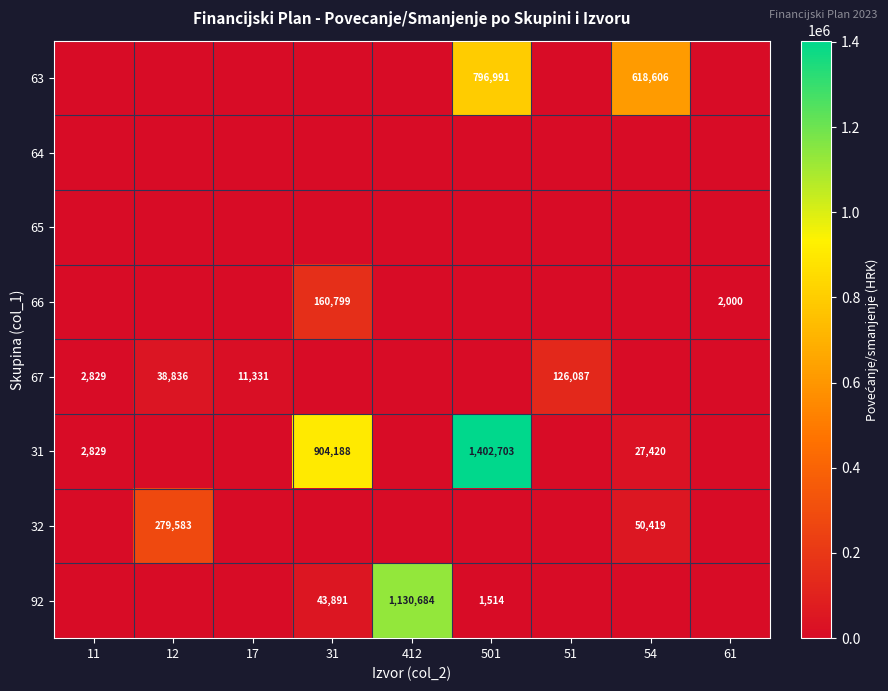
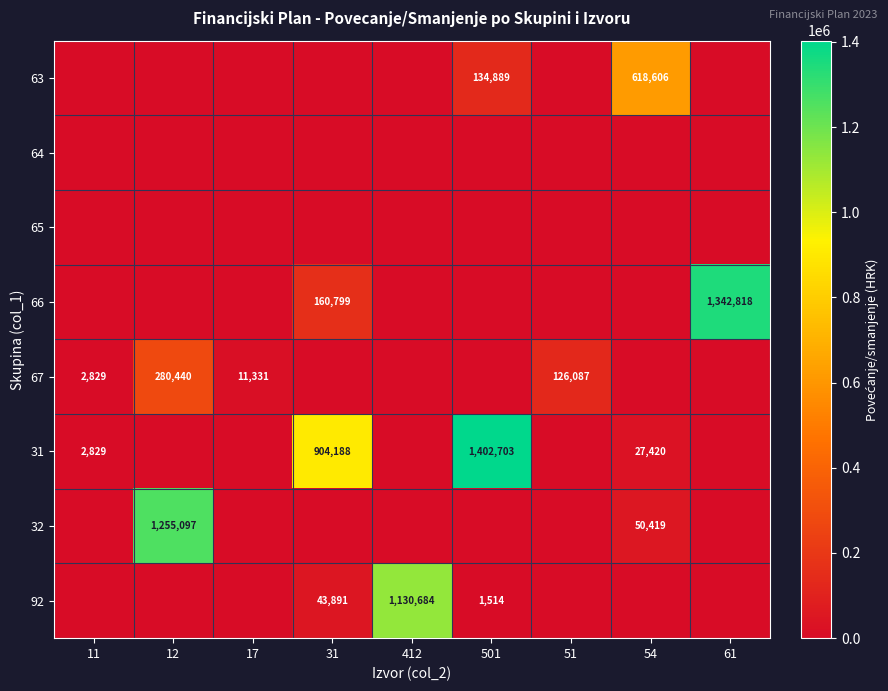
  {
    "63": {
-     "501": "796,991",
+     "501": "134,889",
      "54": "618,606"
    },
    "66": {
      "31": "160,799",
-     "61": "2,000"
+     "61": "1,342,818"
    },
    "67": {
      "11": "2,829",
-     "12": "38,836",
+     "12": "280,440",
      "17": "11,331",
      "51": "126,087"
    },
    "31": {
      "11": "2,829",
      "31": "904,188",
      "501": "1,402,703",
      "54": "27,420"
    },
    "32": {
-     "12": "279,583",
+     "12": "1,255,097",
      "54": "50,419"
    },
    "92": {
      "31": "43,891",
      "412": "1,130,684",
      "501": "1,514"
    }
  }
